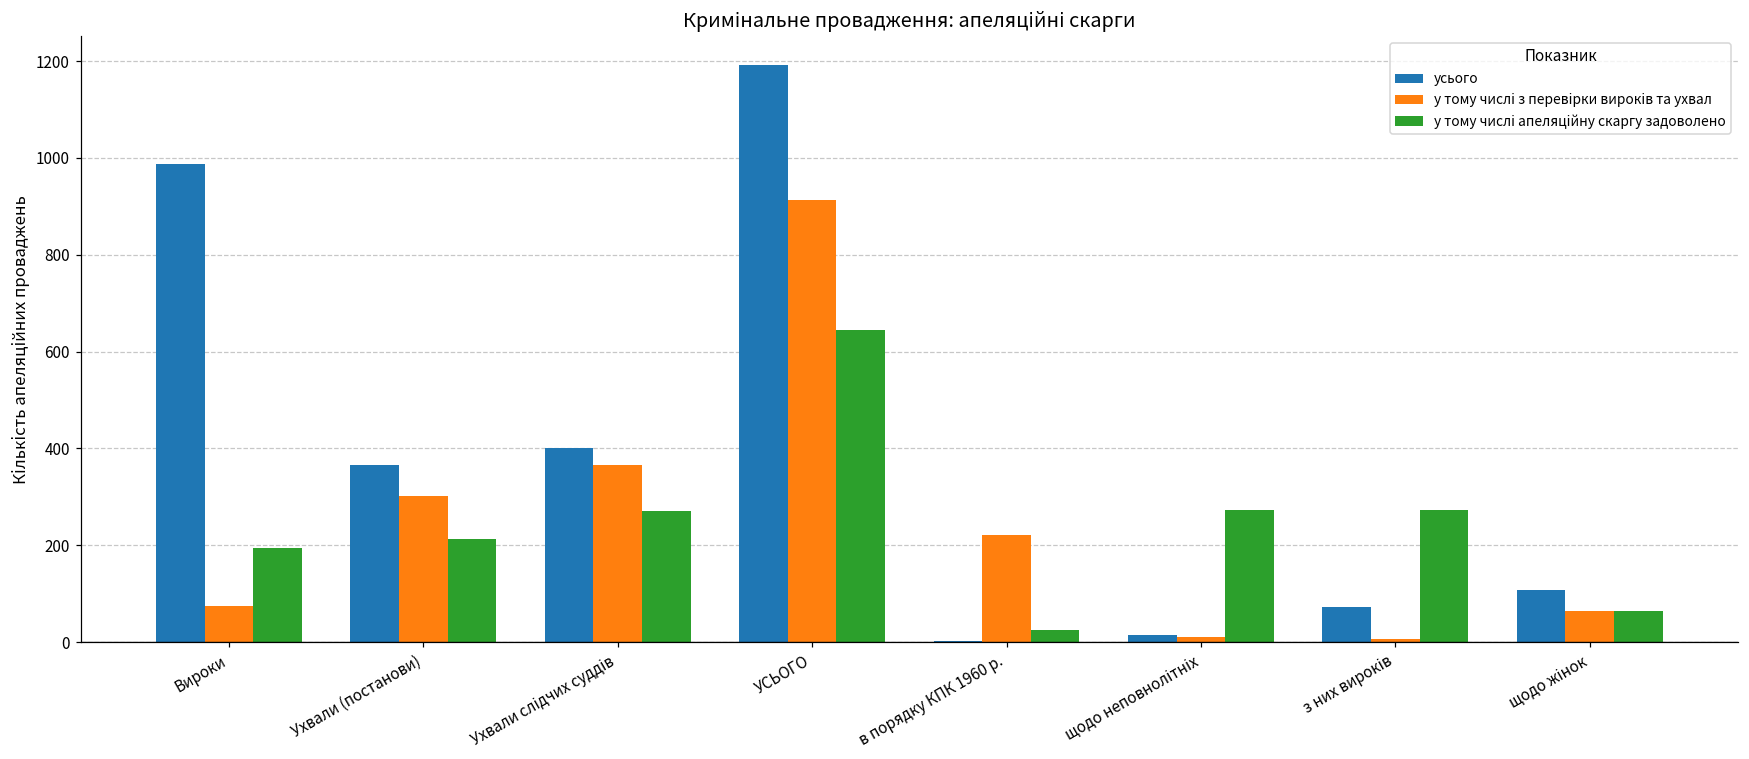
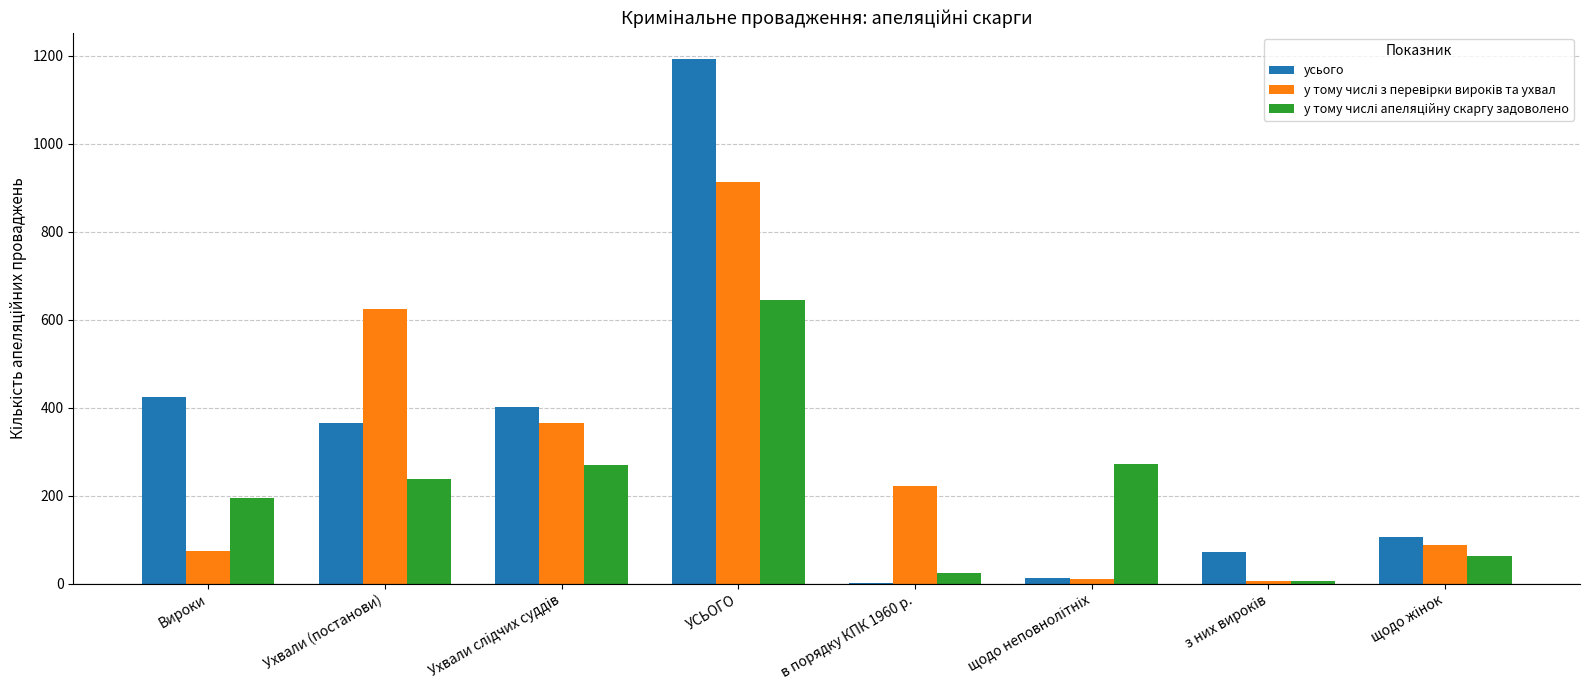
  {
    "усього": {
-     "Вироки": 990,
+     "Вироки": 430,
      "Ухвали (постанови)": 370,
      "Ухвали слідчих суддів": 400,
      "УСЬОГО": 1190,
      "щодо неповнолітніх": 10,
      "з них вироків": 70,
      "щодо жінок": 110
    },
    "у тому числі з перевірки вироків та ухвал": {
      "Вироки": 80,
-     "Ухвали (постанови)": 300,
+     "Ухвали (постанови)": 630,
      "Ухвали слідчих суддів": 370,
      "УСЬОГО": 910,
      "в порядку КПК 1960 р.": 220,
      "щодо неповнолітніх": 10,
      "з них вироків": 10,
-     "щодо жінок": 70
+     "щодо жінок": 90
    },
    "у тому числі апеляційну скаргу задоволено": {
      "Вироки": 200,
-     "Ухвали (постанови)": 210,
+     "Ухвали (постанови)": 240,
      "Ухвали слідчих суддів": 270,
      "УСЬОГО": 650,
      "в порядку КПК 1960 р.": 20,
      "щодо неповнолітніх": 270,
-     "з них вироків": 270,
+     "з них вироків": 10,
      "щодо жінок": 60
    }
  }
